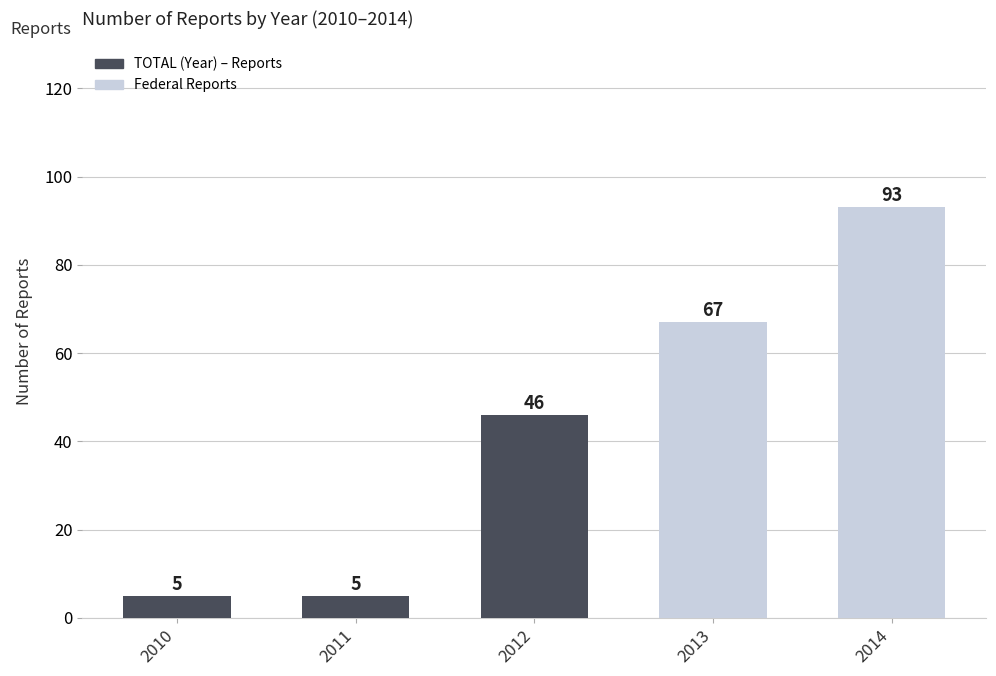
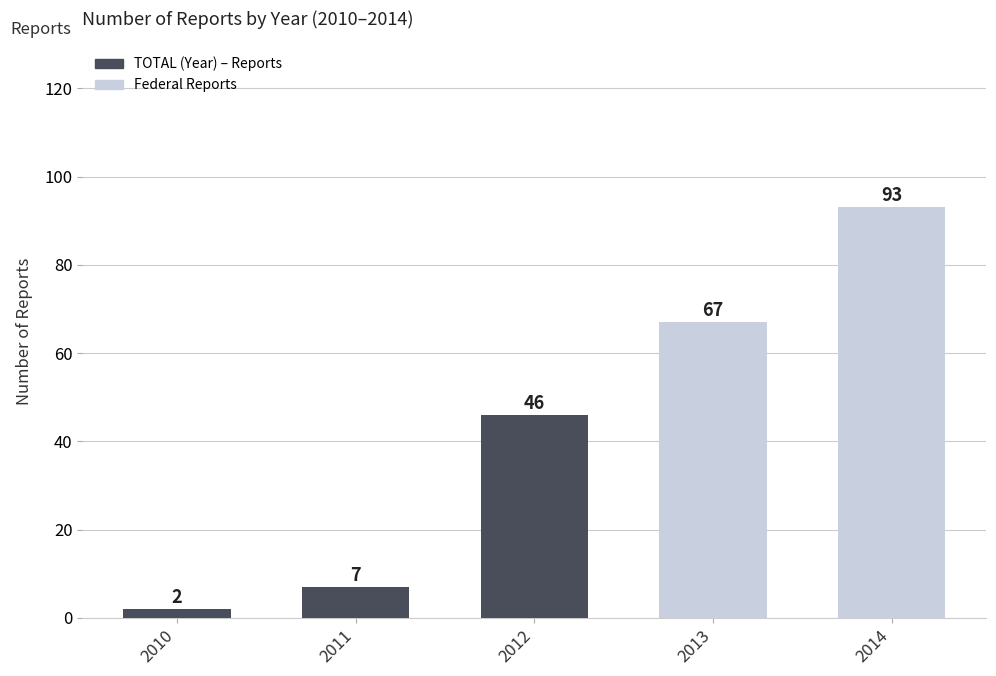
  {
-   "2010": 5,
-   "2011": 5,
+   "2010": 2,
+   "2011": 7,
    "2012": 46,
    "2013": 67,
    "2014": 93
  }
